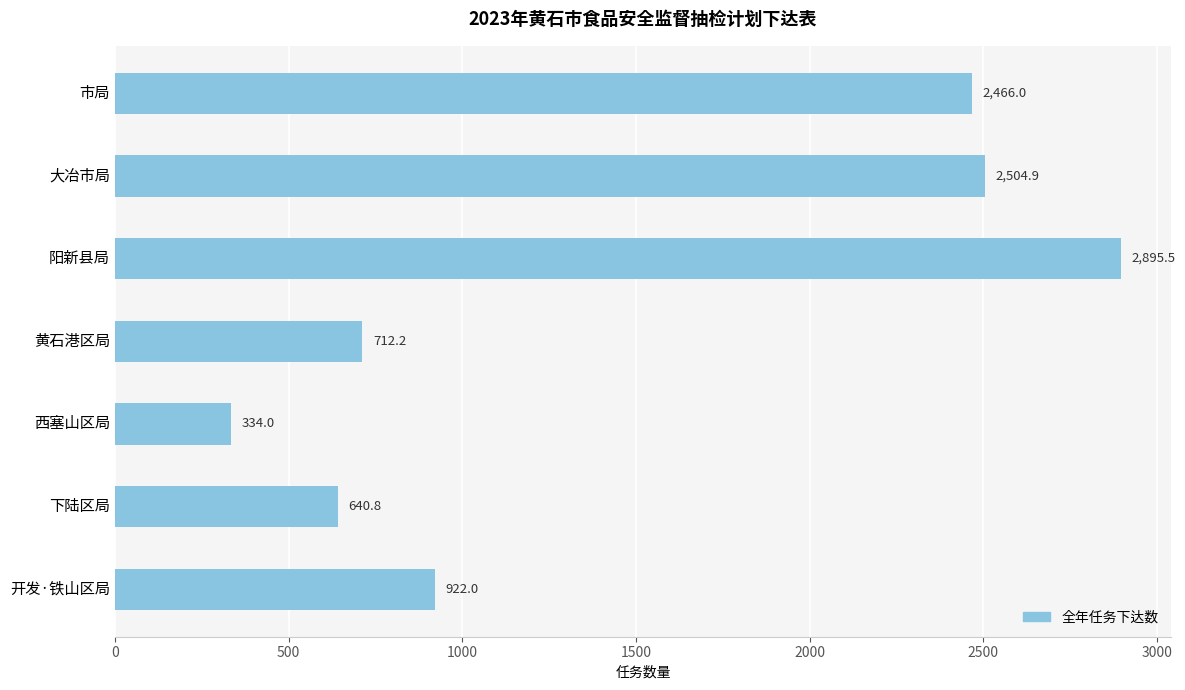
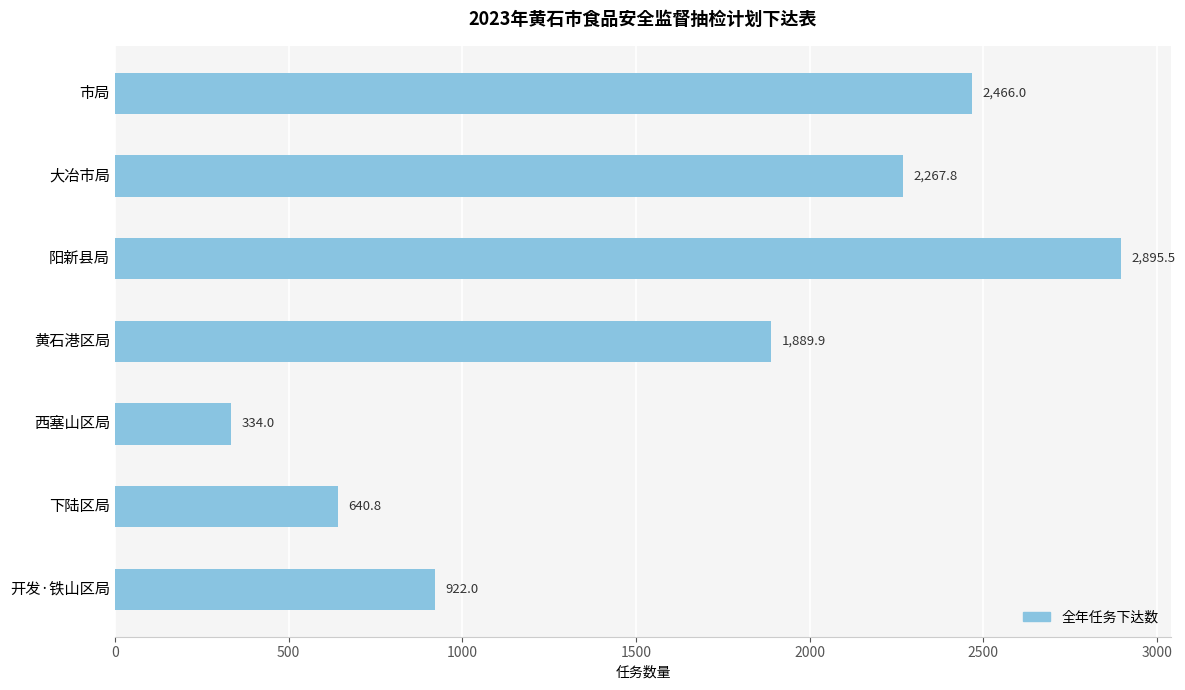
  {
    "市局": "2,466.0",
-   "大冶市局": "2,504.9",
+   "大冶市局": "2,267.8",
    "阳新县局": "2,895.5",
-   "黄石港区局": "712.2",
+   "黄石港区局": "1,889.9",
    "西塞山区局": "334.0",
    "下陆区局": "640.8",
    "开发·铁山区局": "922.0"
  }
